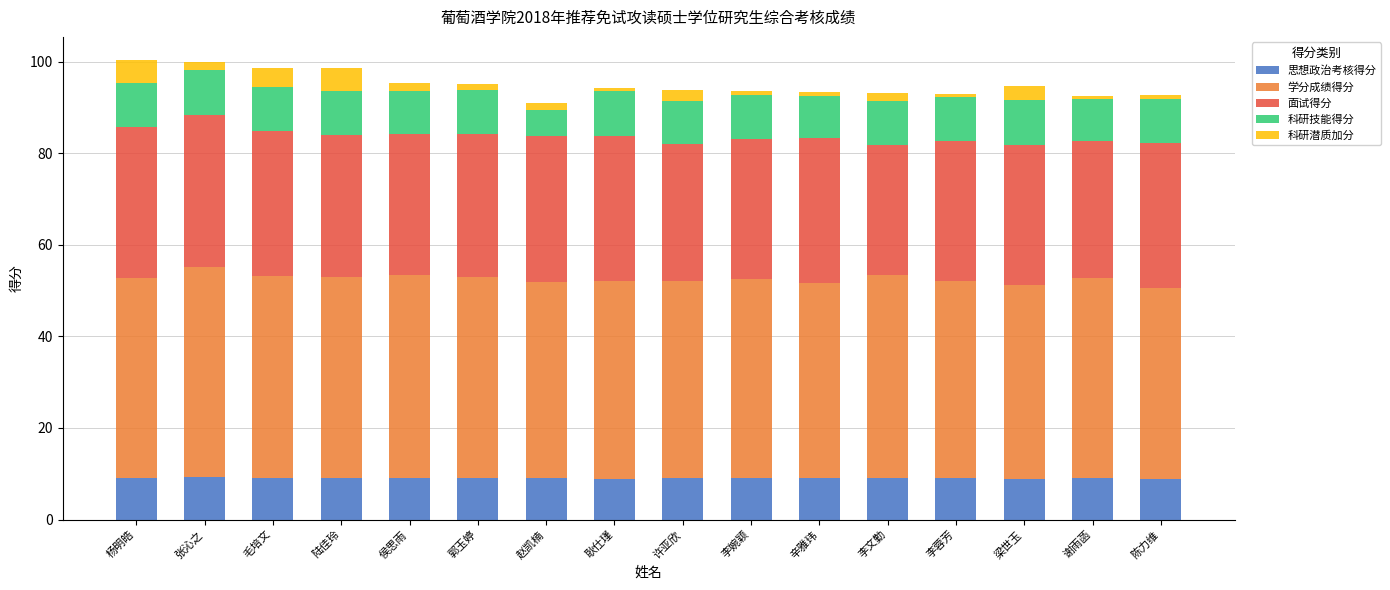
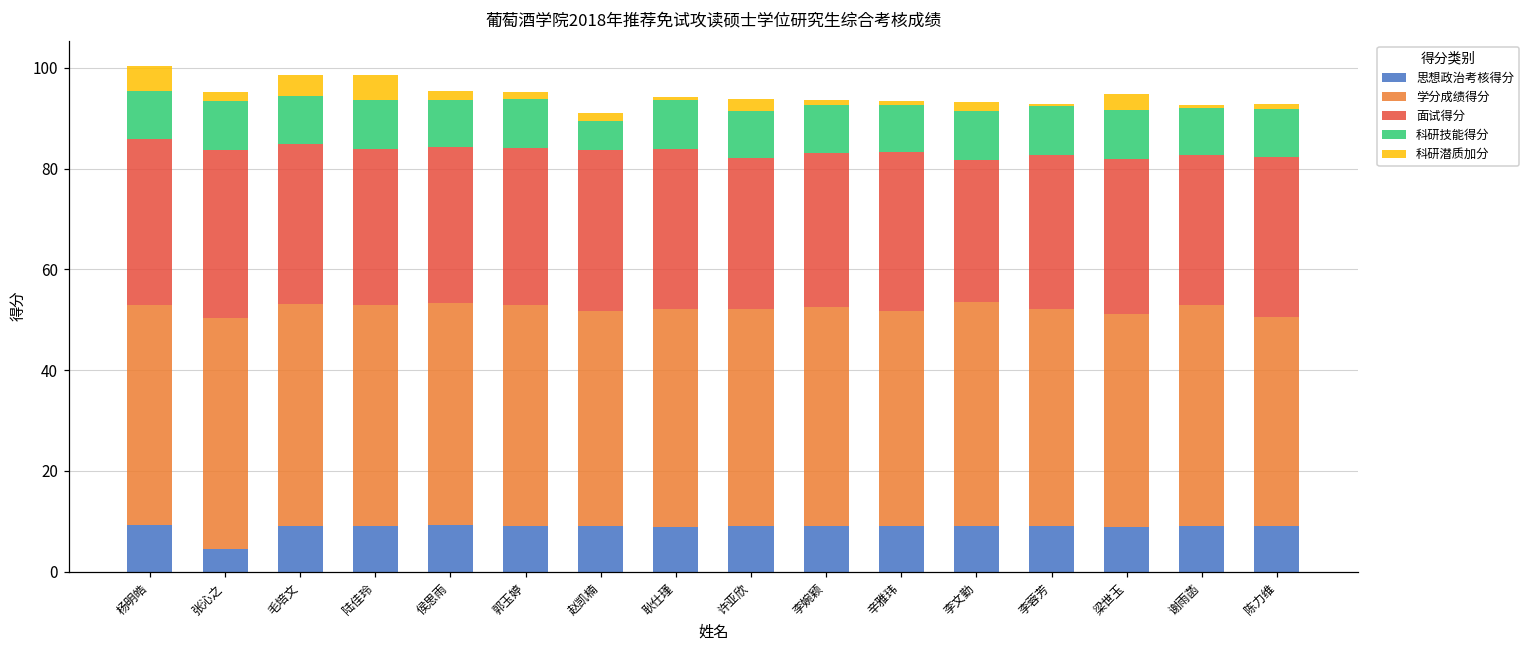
  {
    "思想政治考核得分": {
      "杨明皓": 9,
-     "张沁之": 9,
+     "张沁之": 5,
      "毛培文": 9,
      "陆佳玲": 9,
      "侯思雨": 9,
      "郭玉婷": 9,
      "赵凯楠": 9,
      "耿仕瑾": 9,
      "许亚欣": 9,
      "李婉颖": 9,
      "辛雅玮": 9,
      "李文勤": 9,
      "李蓉芳": 9,
      "梁世玉": 9,
      "谢雨菡": 9,
      "陈力维": 9
    },
    "科研技能得分": {
      "杨明皓": 10,
      "张沁之": 10,
      "毛培文": 10,
      "陆佳玲": 10,
      "侯思雨": 9,
      "郭玉婷": 10,
      "赵凯楠": 6,
      "耿仕瑾": 10,
      "许亚欣": 9,
      "李婉颖": 10,
      "辛雅玮": 9,
      "李文勤": 10,
      "李蓉芳": 10,
      "梁世玉": 10,
      "谢雨菡": 9,
      "陈力维": 10
    },
    "科研潜质加分": {
      "杨明皓": 5,
      "张沁之": 2,
      "毛培文": 4,
      "陆佳玲": 5,
      "侯思雨": 2,
      "郭玉婷": 1,
      "赵凯楠": 1,
      "耿仕瑾": 1,
      "许亚欣": 2,
      "李婉颖": 1,
      "辛雅玮": 1,
      "李文勤": 2,
      "李蓉芳": 1,
      "梁世玉": 3,
      "谢雨菡": 1,
      "陈力维": 1
    }
  }
